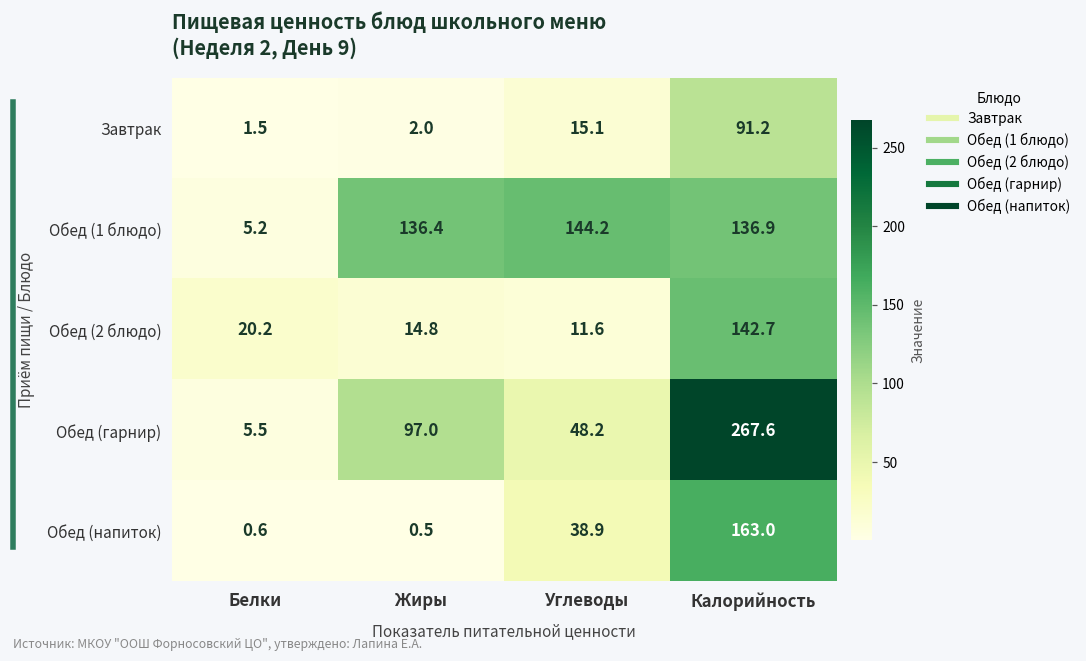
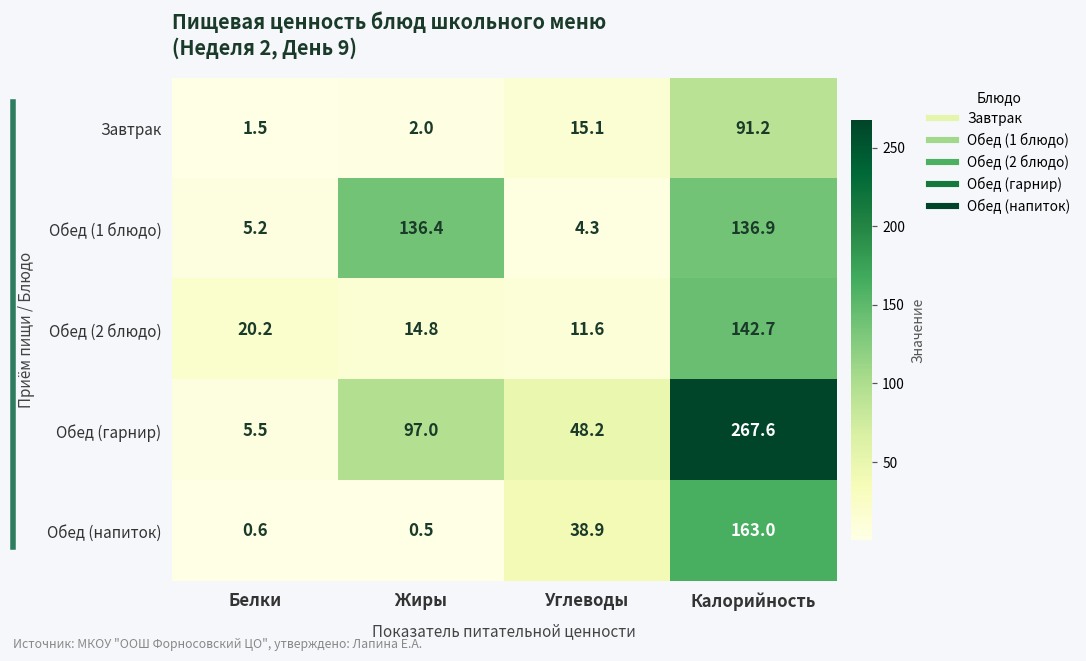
  {
    "Завтрак": {
      "Белки": 1.5,
      "Жиры": 2.0,
      "Углеводы": 15.1,
      "Калорийность": 91.2
    },
    "Обед (1 блюдо)": {
      "Белки": 5.2,
      "Жиры": 136.4,
-     "Углеводы": 144.2,
+     "Углеводы": 4.3,
      "Калорийность": 136.9
    },
    "Обед (2 блюдо)": {
      "Белки": 20.2,
      "Жиры": 14.8,
      "Углеводы": 11.6,
      "Калорийность": 142.7
    },
    "Обед (гарнир)": {
      "Белки": 5.5,
      "Жиры": 97.0,
      "Углеводы": 48.2,
      "Калорийность": 267.6
    },
    "Обед (напиток)": {
      "Белки": 0.6,
      "Жиры": 0.5,
      "Углеводы": 38.9,
      "Калорийность": 163.0
    }
  }
